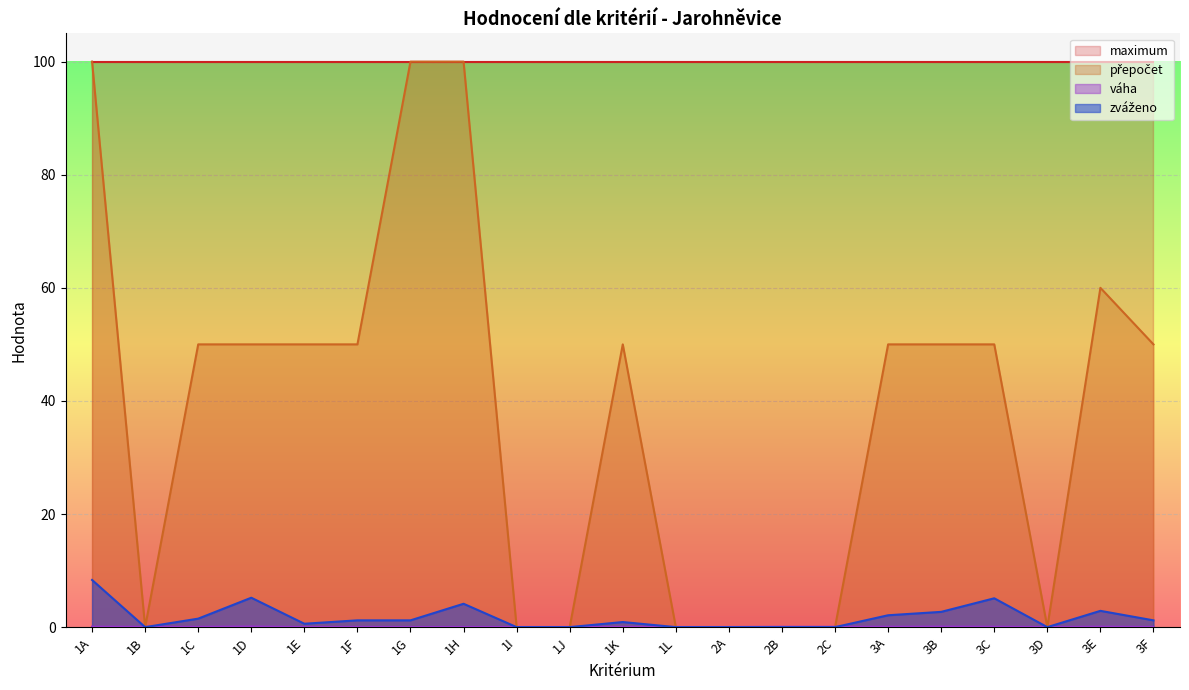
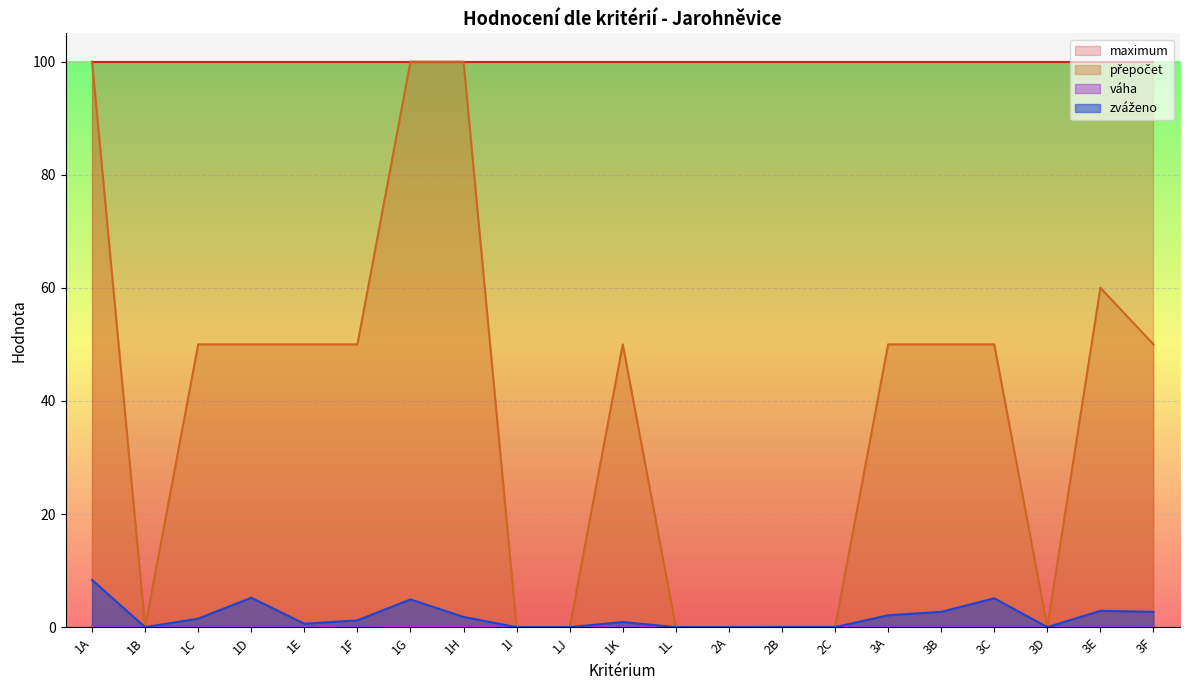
  {
    "váha": {
      "1A": 0,
      "1C": 0,
      "1D": 0,
      "1E": 0,
      "1F": 0,
      "1G": 0,
      "1H": 0,
      "1K": 0,
      "3A": 0,
      "3B": 0,
      "3C": 0,
      "3E": 0,
      "3F": 0
    },
    "zváženo": {
      "1A": 8,
      "1C": 2,
      "1D": 5,
      "1E": 1,
      "1F": 1,
-     "1G": 1,
-     "1H": 4,
+     "1G": 5,
+     "1H": 2,
      "1K": 1,
      "3A": 2,
      "3B": 3,
      "3C": 5,
      "3E": 3,
-     "3F": 1
+     "3F": 3
    }
  }
